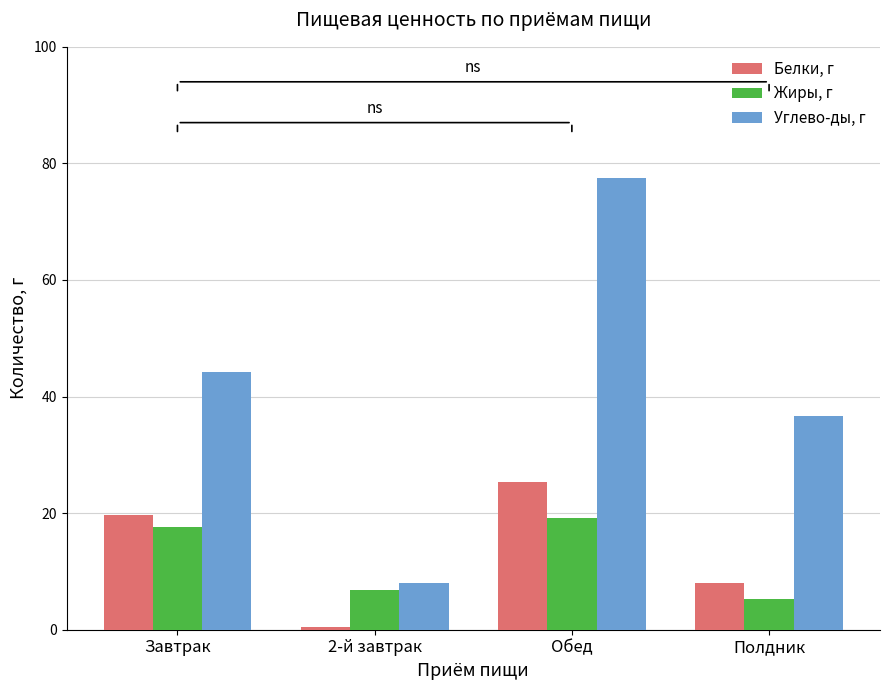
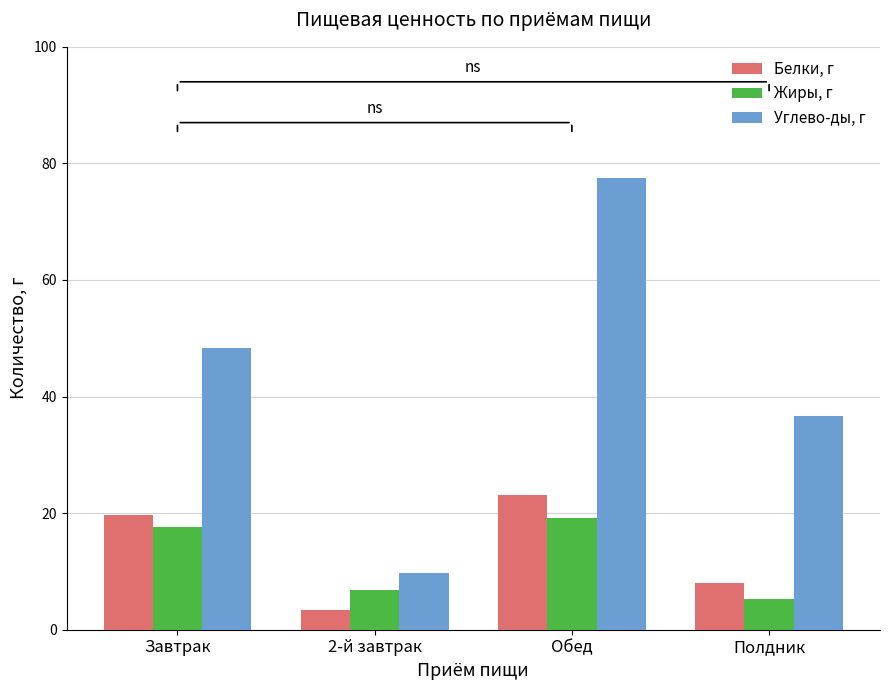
  {
    "Белки, г": {
      "Завтрак": 20,
-     "2-й завтрак": 0,
-     "Обед": 25,
+     "2-й завтрак": 3,
+     "Обед": 23,
      "Полдник": 8
    },
    "Жиры, г": {
      "Завтрак": 18,
      "2-й завтрак": 7,
      "Обед": 19,
      "Полдник": 5
    },
    "Углево-ды, г": {
-     "Завтрак": 44,
-     "2-й завтрак": 8,
+     "Завтрак": 48,
+     "2-й завтрак": 10,
      "Обед": 78,
      "Полдник": 37
    }
  }
